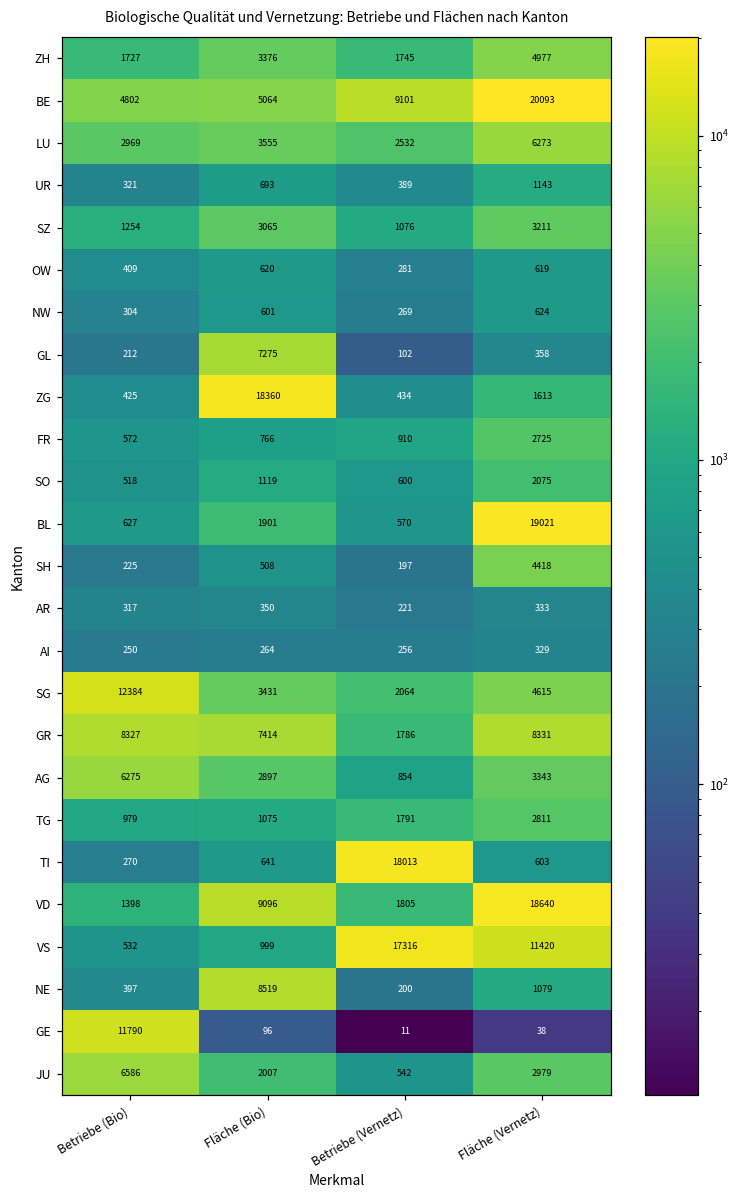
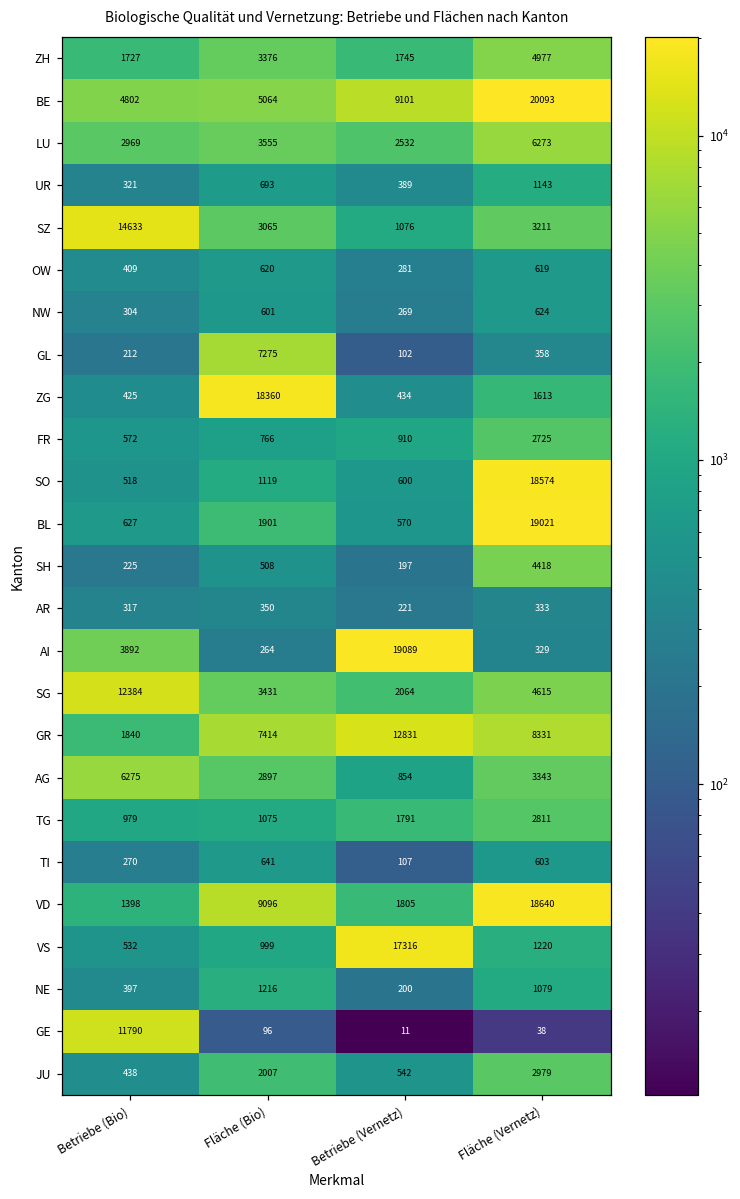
  {
    "ZH": {
      "Betriebe (Bio)": 1727,
      "Fläche (Bio)": 3376,
      "Betriebe (Vernetz)": 1745,
      "Fläche (Vernetz)": 4977
    },
    "BE": {
      "Betriebe (Bio)": 4802,
      "Fläche (Bio)": 5064,
      "Betriebe (Vernetz)": 9101,
      "Fläche (Vernetz)": 20093
    },
    "LU": {
      "Betriebe (Bio)": 2969,
      "Fläche (Bio)": 3555,
      "Betriebe (Vernetz)": 2532,
      "Fläche (Vernetz)": 6273
    },
    "UR": {
      "Betriebe (Bio)": 321,
      "Fläche (Bio)": 693,
      "Betriebe (Vernetz)": 389,
      "Fläche (Vernetz)": 1143
    },
    "SZ": {
-     "Betriebe (Bio)": 1254,
+     "Betriebe (Bio)": 14633,
      "Fläche (Bio)": 3065,
      "Betriebe (Vernetz)": 1076,
      "Fläche (Vernetz)": 3211
    },
    "OW": {
      "Betriebe (Bio)": 409,
      "Fläche (Bio)": 620,
      "Betriebe (Vernetz)": 281,
      "Fläche (Vernetz)": 619
    },
    "NW": {
      "Betriebe (Bio)": 304,
      "Fläche (Bio)": 601,
      "Betriebe (Vernetz)": 269,
      "Fläche (Vernetz)": 624
    },
    "GL": {
      "Betriebe (Bio)": 212,
      "Fläche (Bio)": 7275,
      "Betriebe (Vernetz)": 102,
      "Fläche (Vernetz)": 358
    },
    "ZG": {
      "Betriebe (Bio)": 425,
      "Fläche (Bio)": 18360,
      "Betriebe (Vernetz)": 434,
      "Fläche (Vernetz)": 1613
    },
    "FR": {
      "Betriebe (Bio)": 572,
      "Fläche (Bio)": 766,
      "Betriebe (Vernetz)": 910,
      "Fläche (Vernetz)": 2725
    },
    "SO": {
      "Betriebe (Bio)": 518,
      "Fläche (Bio)": 1119,
      "Betriebe (Vernetz)": 600,
-     "Fläche (Vernetz)": 2075
+     "Fläche (Vernetz)": 18574
    },
    "BL": {
      "Betriebe (Bio)": 627,
      "Fläche (Bio)": 1901,
      "Betriebe (Vernetz)": 570,
      "Fläche (Vernetz)": 19021
    },
    "SH": {
      "Betriebe (Bio)": 225,
      "Fläche (Bio)": 508,
      "Betriebe (Vernetz)": 197,
      "Fläche (Vernetz)": 4418
    },
    "AR": {
      "Betriebe (Bio)": 317,
      "Fläche (Bio)": 350,
      "Betriebe (Vernetz)": 221,
      "Fläche (Vernetz)": 333
    },
    "AI": {
-     "Betriebe (Bio)": 250,
+     "Betriebe (Bio)": 3892,
      "Fläche (Bio)": 264,
-     "Betriebe (Vernetz)": 256,
+     "Betriebe (Vernetz)": 19089,
      "Fläche (Vernetz)": 329
    },
    "SG": {
      "Betriebe (Bio)": 12384,
      "Fläche (Bio)": 3431,
      "Betriebe (Vernetz)": 2064,
      "Fläche (Vernetz)": 4615
    },
    "GR": {
-     "Betriebe (Bio)": 8327,
+     "Betriebe (Bio)": 1840,
      "Fläche (Bio)": 7414,
-     "Betriebe (Vernetz)": 1786,
+     "Betriebe (Vernetz)": 12831,
      "Fläche (Vernetz)": 8331
    },
    "AG": {
      "Betriebe (Bio)": 6275,
      "Fläche (Bio)": 2897,
      "Betriebe (Vernetz)": 854,
      "Fläche (Vernetz)": 3343
    },
    "TG": {
      "Betriebe (Bio)": 979,
      "Fläche (Bio)": 1075,
      "Betriebe (Vernetz)": 1791,
      "Fläche (Vernetz)": 2811
    },
    "TI": {
      "Betriebe (Bio)": 270,
      "Fläche (Bio)": 641,
-     "Betriebe (Vernetz)": 18013,
+     "Betriebe (Vernetz)": 107,
      "Fläche (Vernetz)": 603
    },
    "VD": {
      "Betriebe (Bio)": 1398,
      "Fläche (Bio)": 9096,
      "Betriebe (Vernetz)": 1805,
      "Fläche (Vernetz)": 18640
    },
    "VS": {
      "Betriebe (Bio)": 532,
      "Fläche (Bio)": 999,
      "Betriebe (Vernetz)": 17316,
-     "Fläche (Vernetz)": 11420
+     "Fläche (Vernetz)": 1220
    },
    "NE": {
      "Betriebe (Bio)": 397,
-     "Fläche (Bio)": 8519,
+     "Fläche (Bio)": 1216,
      "Betriebe (Vernetz)": 200,
      "Fläche (Vernetz)": 1079
    },
    "GE": {
      "Betriebe (Bio)": 11790,
      "Fläche (Bio)": 96,
      "Betriebe (Vernetz)": 11,
      "Fläche (Vernetz)": 38
    },
    "JU": {
-     "Betriebe (Bio)": 6586,
+     "Betriebe (Bio)": 438,
      "Fläche (Bio)": 2007,
      "Betriebe (Vernetz)": 542,
      "Fläche (Vernetz)": 2979
    }
  }
